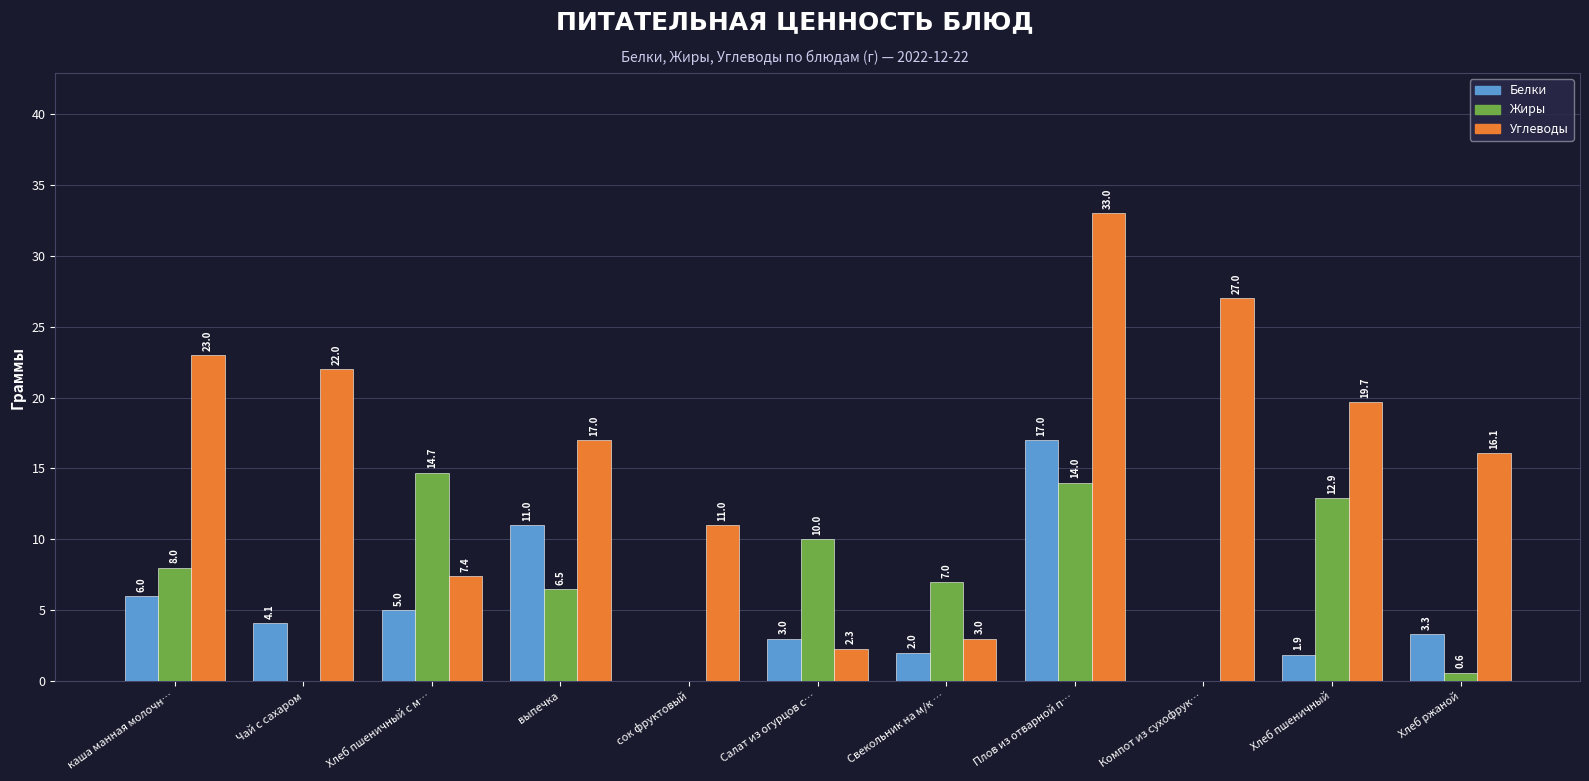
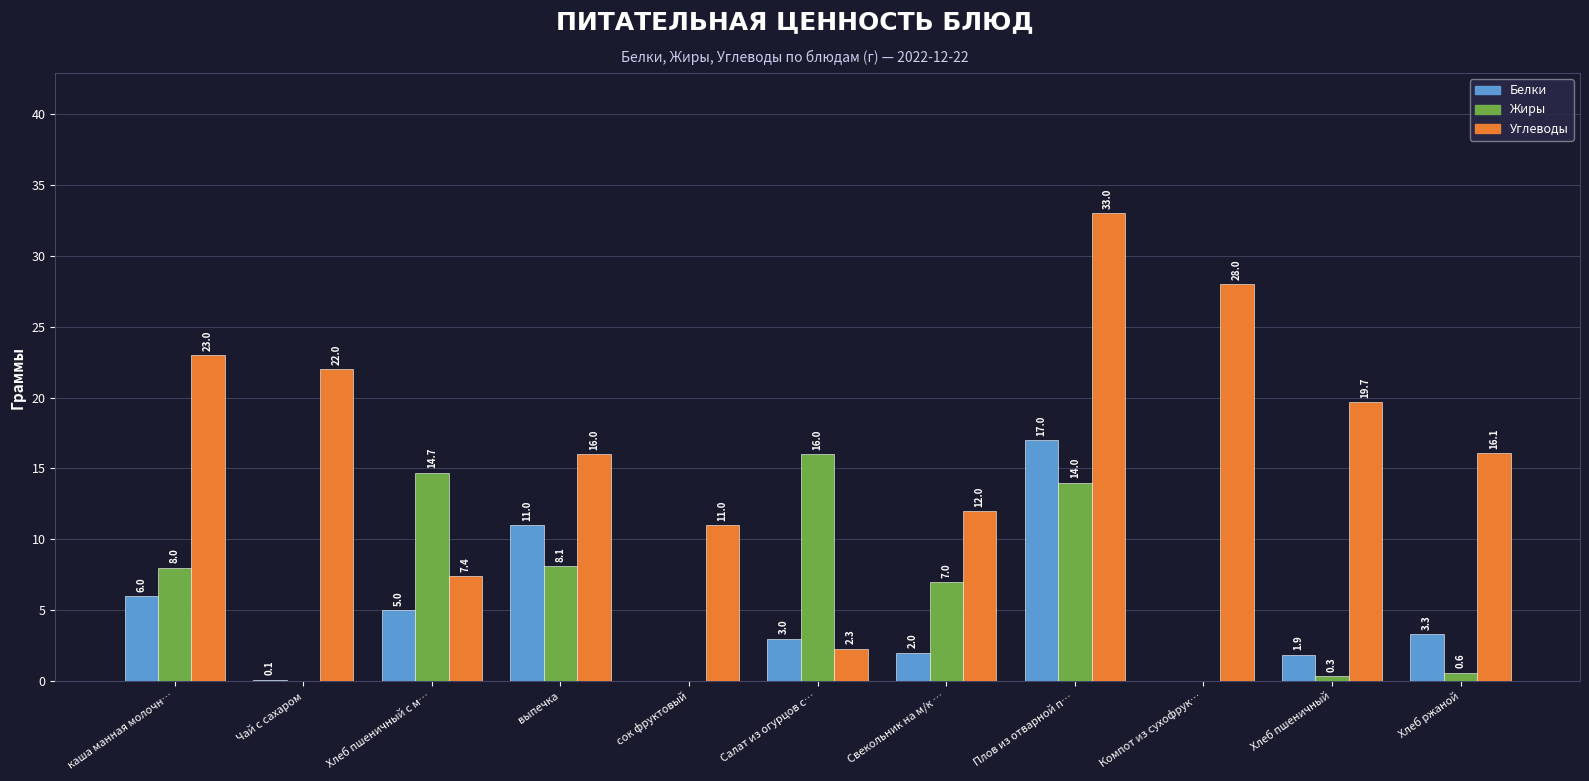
  {
    "Белки": {
      "каша манная молочн…": 6.0,
-     "Чай с сахаром": 4.1,
+     "Чай с сахаром": 0.1,
      "Хлеб пшеничный с м…": 5.0,
      "выпечка": 11.0,
      "Салат из огурцов с…": 3.0,
      "Свекольник на м/к …": 2.0,
      "Плов из отварной п…": 17.0,
      "Хлеб пшеничный": 1.9,
      "Хлеб ржаной": 3.3
    },
    "Жиры": {
      "каша манная молочн…": 8.0,
      "Хлеб пшеничный с м…": 14.7,
-     "выпечка": 6.5,
-     "Салат из огурцов с…": 10.0,
+     "выпечка": 8.1,
+     "Салат из огурцов с…": 16.0,
      "Свекольник на м/к …": 7.0,
      "Плов из отварной п…": 14.0,
-     "Хлеб пшеничный": 12.9,
+     "Хлеб пшеничный": 0.3,
      "Хлеб ржаной": 0.6
    },
    "Углеводы": {
      "каша манная молочн…": 23.0,
      "Чай с сахаром": 22.0,
      "Хлеб пшеничный с м…": 7.4,
-     "выпечка": 17.0,
+     "выпечка": 16.0,
      "сок фруктовый": 11.0,
      "Салат из огурцов с…": 2.3,
-     "Свекольник на м/к …": 3.0,
+     "Свекольник на м/к …": 12.0,
      "Плов из отварной п…": 33.0,
-     "Компот из сухофрук…": 27.0,
+     "Компот из сухофрук…": 28.0,
      "Хлеб пшеничный": 19.7,
      "Хлеб ржаной": 16.1
    }
  }
